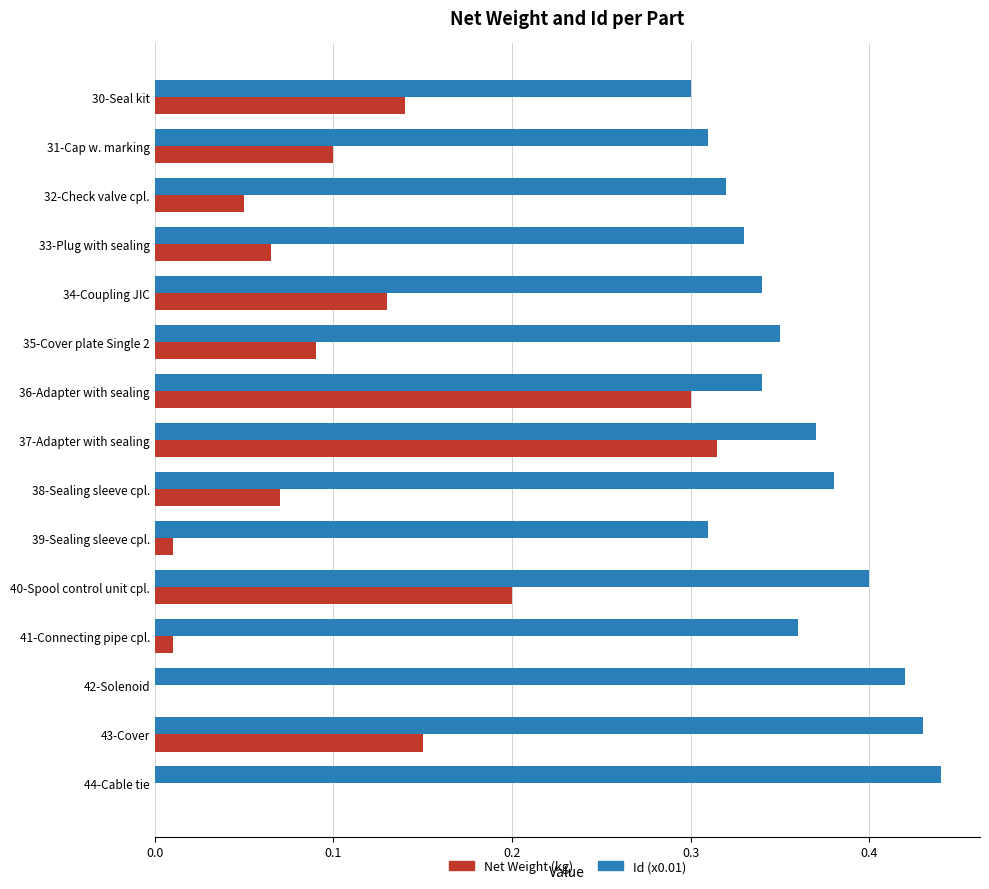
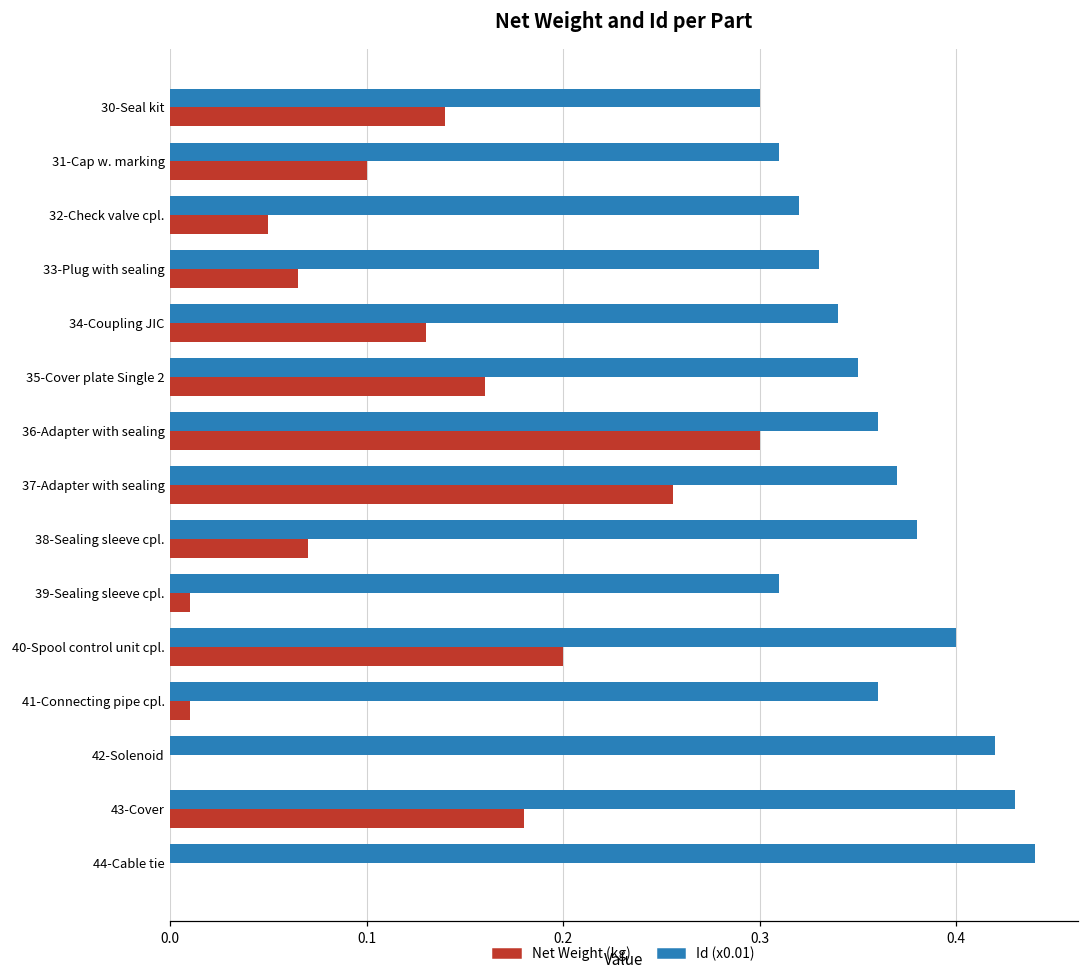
  {
    "Net Weight (kg)": {
      "30-Seal kit": 0.140,
      "31-Cap w. marking": 0.100,
      "32-Check valve cpl.": 0.050,
      "33-Plug with sealing": 0.065,
      "34-Coupling JIC": 0.130,
-     "35-Cover plate Single 2": 0.09,
+     "35-Cover plate Single 2": 0.16,
      "36-Adapter with sealing": 0.300,
-     "37-Adapter with sealing": 0.315,
+     "37-Adapter with sealing": 0.256,
      "38-Sealing sleeve cpl.": 0.070,
      "39-Sealing sleeve cpl.": 0.010,
      "40-Spool control unit cpl.": 0.200,
      "41-Connecting pipe cpl.": 0.010,
      "42-Solenoid": 0.000,
-     "43-Cover": 0.15,
+     "43-Cover": 0.18,
      "44-Cable tie": 0.000
    },
    "Id (x0.01)": {
      "30-Seal kit": 0.30,
      "31-Cap w. marking": 0.31,
      "32-Check valve cpl.": 0.32,
      "33-Plug with sealing": 0.33,
      "34-Coupling JIC": 0.34,
      "35-Cover plate Single 2": 0.35,
-     "36-Adapter with sealing": 0.34,
+     "36-Adapter with sealing": 0.36,
      "37-Adapter with sealing": 0.37,
      "38-Sealing sleeve cpl.": 0.38,
      "39-Sealing sleeve cpl.": 0.31,
      "40-Spool control unit cpl.": 0.40,
      "41-Connecting pipe cpl.": 0.36,
      "42-Solenoid": 0.42,
      "43-Cover": 0.43,
      "44-Cable tie": 0.44
    }
  }
